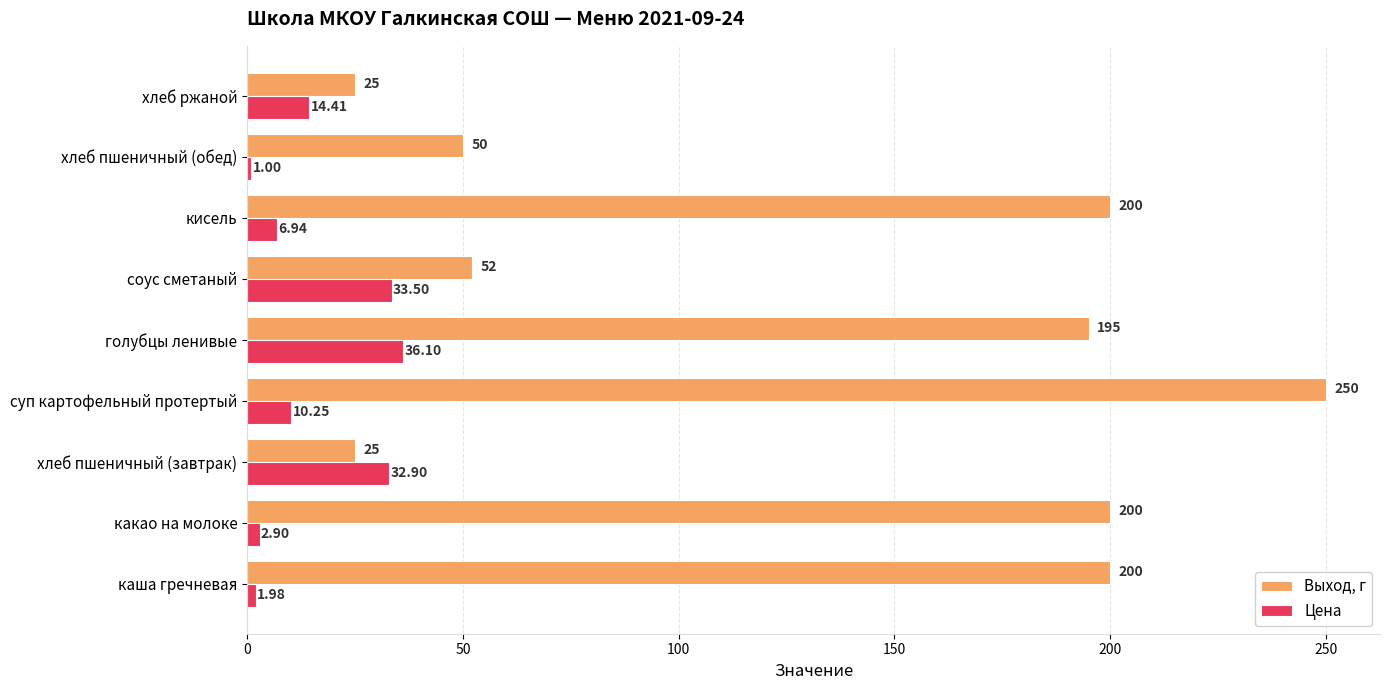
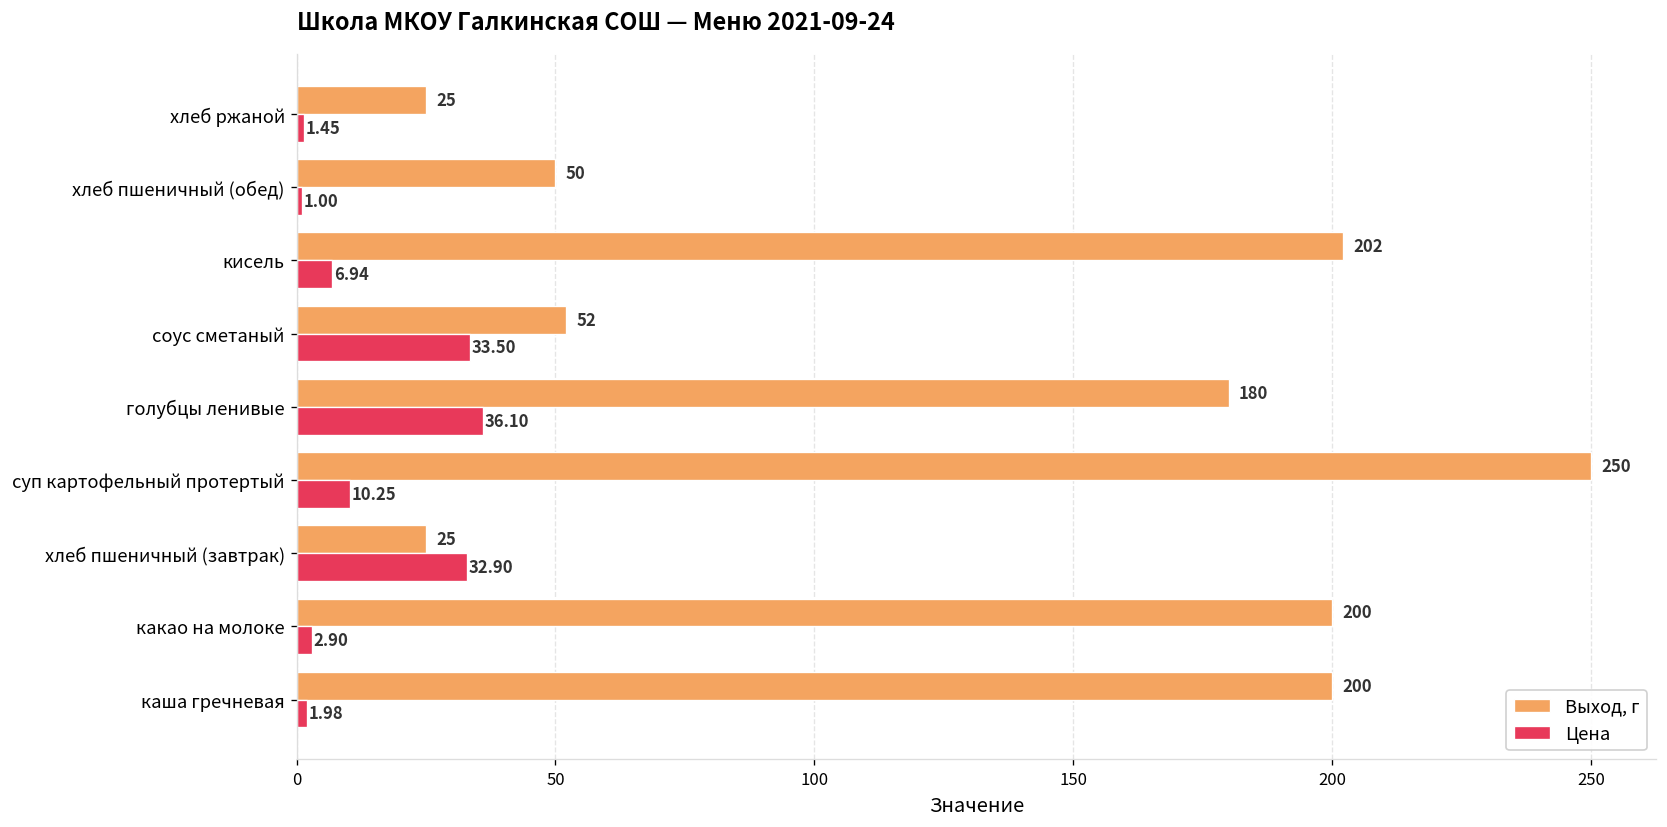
  {
    "Выход, г": {
      "хлеб ржаной": 25,
      "хлеб пшеничный (обед)": 50,
-     "кисель": 200,
+     "кисель": 202,
      "соус сметаный": 52,
-     "голубцы ленивые": 195,
+     "голубцы ленивые": 180,
      "суп картофельный протертый": 250,
      "хлеб пшеничный (завтрак)": 25,
      "какао на молоке": 200,
      "каша гречневая": 200
    },
    "Цена": {
-     "хлеб ржаной": 14.41,
+     "хлеб ржаной": 1.45,
      "хлеб пшеничный (обед)": 1.00,
      "кисель": 6.94,
      "соус сметаный": 33.50,
      "голубцы ленивые": 36.10,
      "суп картофельный протертый": 10.25,
      "хлеб пшеничный (завтрак)": 32.90,
      "какао на молоке": 2.90,
      "каша гречневая": 1.98
    }
  }
